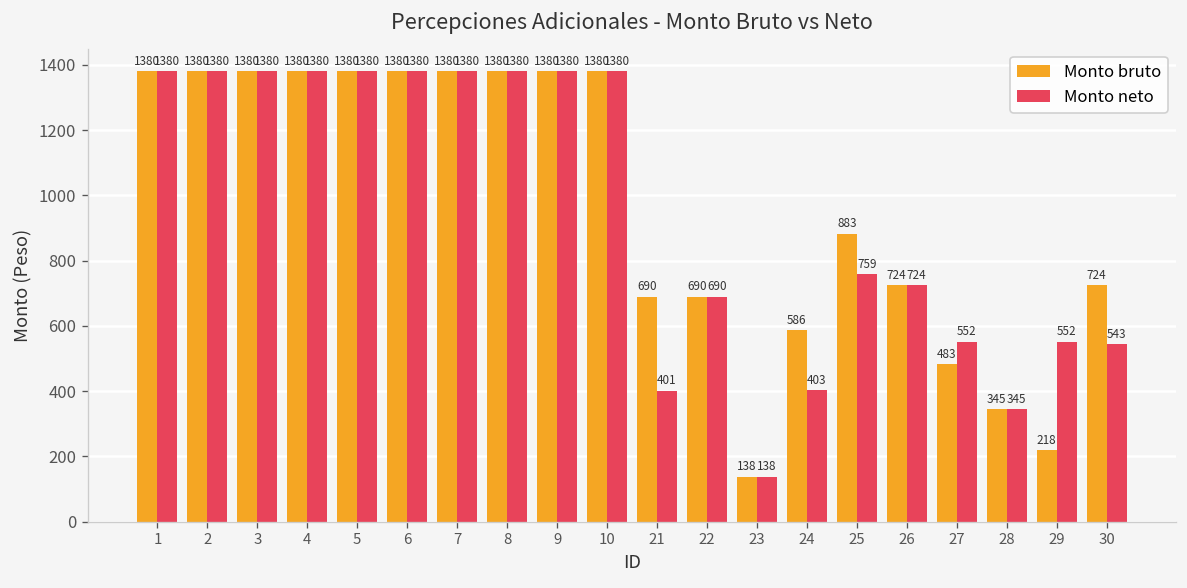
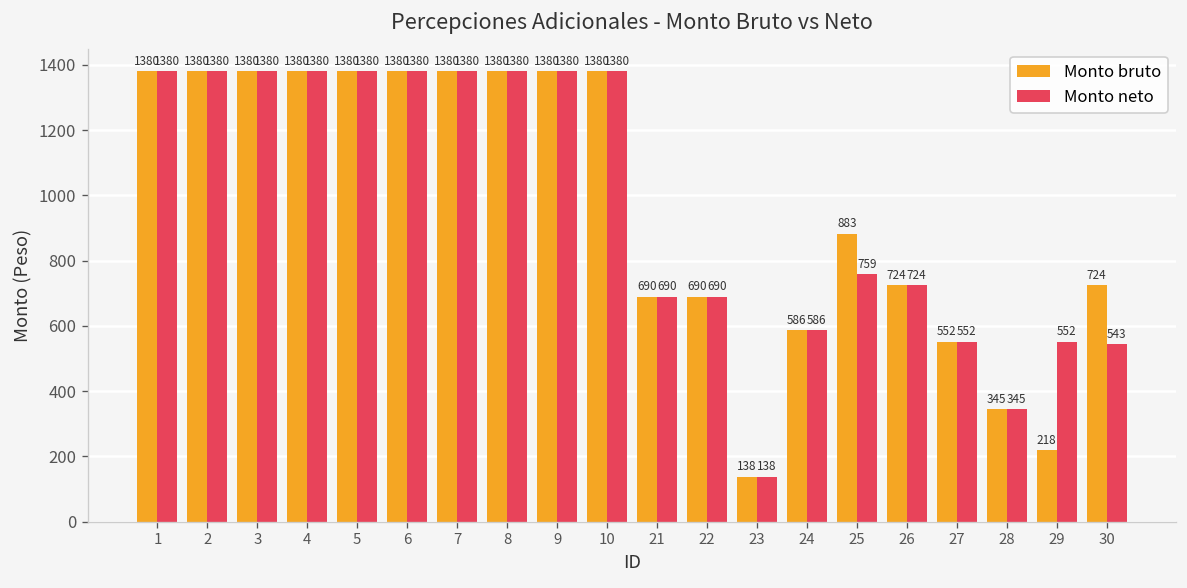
  {
    "Monto bruto": {
      "21": 690,
      "22": 690,
      "23": 138,
      "24": 586,
      "25": 883,
      "26": 724,
-     "27": 483,
+     "27": 552,
      "28": 345,
      "29": 218,
      "30": 724
    },
    "Monto neto": {
-     "21": 401,
+     "21": 690,
      "22": 690,
      "23": 138,
-     "24": 403,
+     "24": 586,
      "25": 759,
      "26": 724,
      "27": 552,
      "28": 345,
      "29": 552,
      "30": 543
    }
  }
